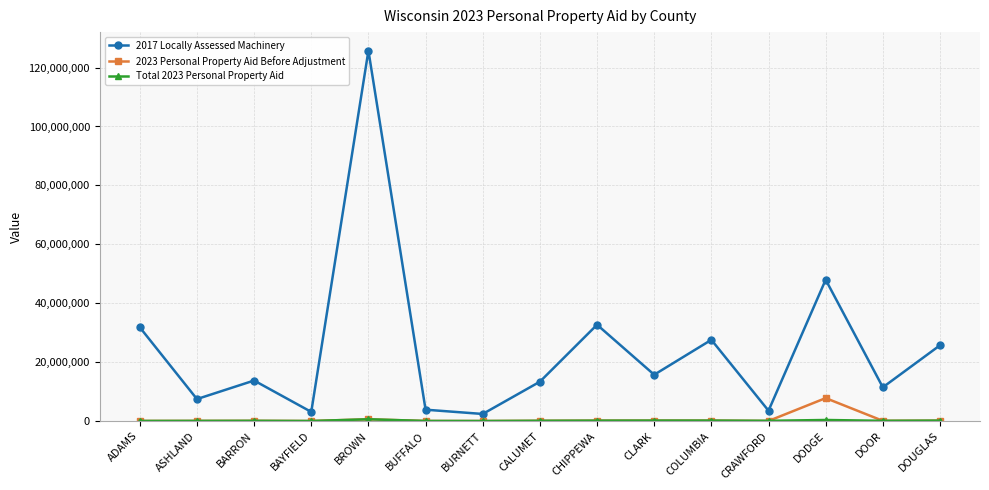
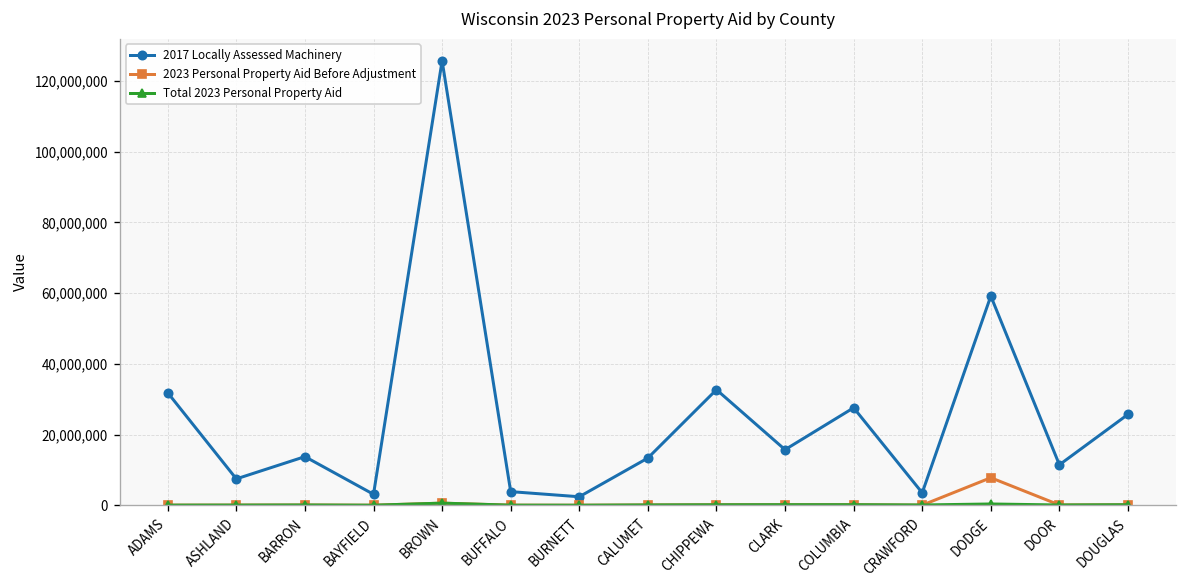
  {
    "2017 Locally Assessed Machinery": {
      "ADAMS": "32,000,000",
      "ASHLAND": "7,000,000",
      "BARRON": "14,000,000",
      "BAYFIELD": "3,000,000",
      "BROWN": "126,000,000",
      "BUFFALO": "4,000,000",
      "BURNETT": "2,000,000",
      "CALUMET": "13,000,000",
      "CHIPPEWA": "33,000,000",
      "CLARK": "16,000,000",
      "COLUMBIA": "28,000,000",
      "CRAWFORD": "4,000,000",
-     "DODGE": "48,000,000",
+     "DODGE": "59,000,000",
      "DOOR": "11,000,000",
      "DOUGLAS": "26,000,000"
    },
    "2023 Personal Property Aid Before Adjustment": {
      "DODGE": "8,000,000"
    },
    "Total 2023 Personal Property Aid": {
      "DODGE": "0"
    }
  }
